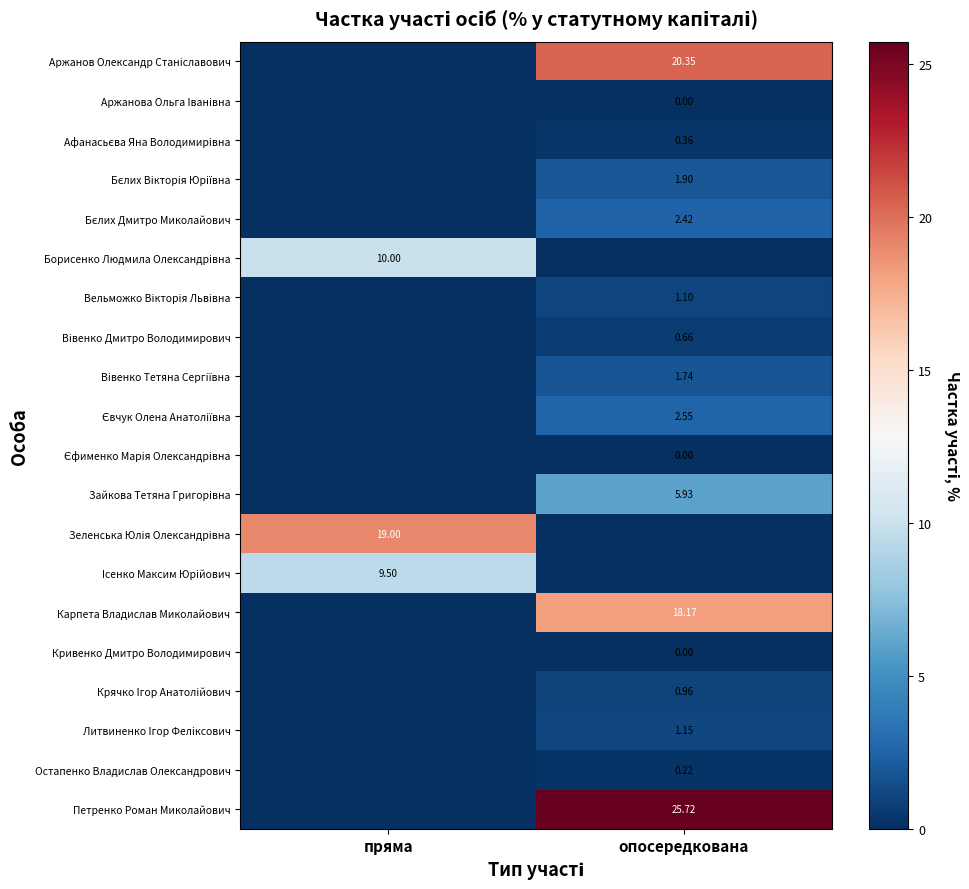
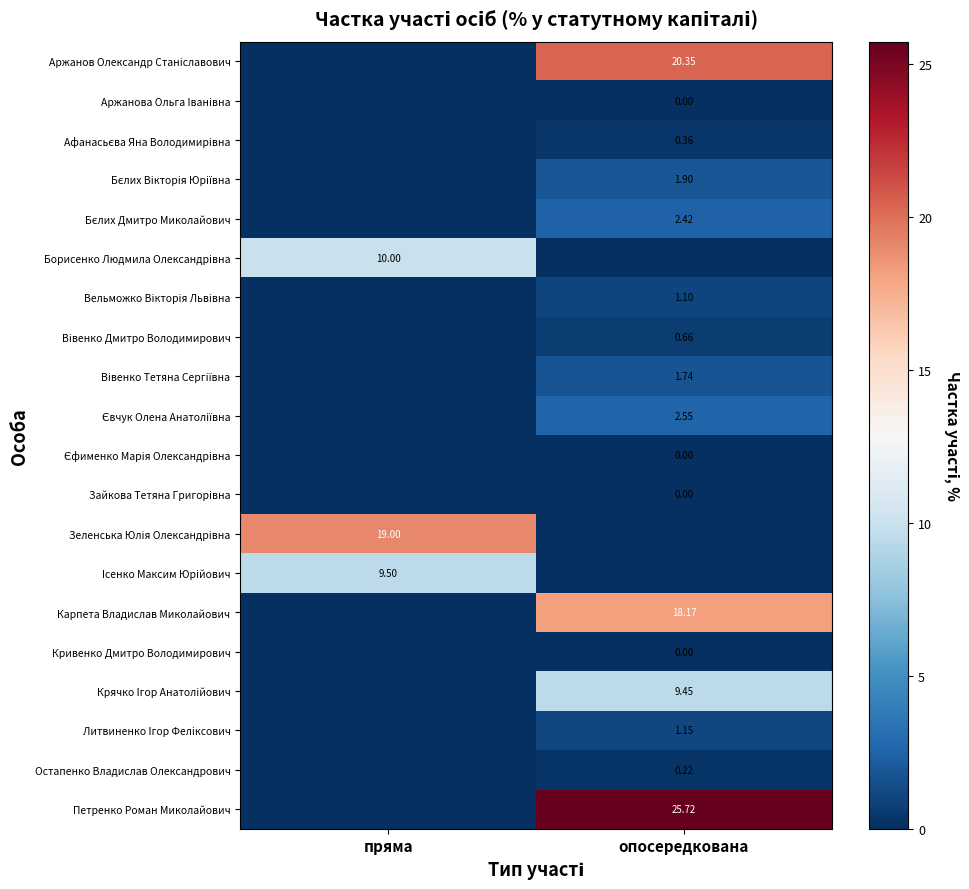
  {
    "Аржанов Олександр Станіславович": {
      "опосередкована": 20.35
    },
    "Аржанова Ольга Іванівна": {
      "опосередкована": 0.00
    },
    "Афанасьєва Яна Володимирівна": {
      "опосередкована": 0.36
    },
    "Бєлих Вікторія Юріївна": {
      "опосередкована": 1.90
    },
    "Бєлих Дмитро Миколайович": {
      "опосередкована": 2.42
    },
    "Борисенко Людмила Олександрівна": {
      "пряма": 10.00
    },
    "Вельможко Вікторія Львівна": {
      "опосередкована": 1.10
    },
    "Вівенко Дмитро Володимирович": {
      "опосередкована": 0.66
    },
    "Вівенко Тетяна Сергіївна": {
      "опосередкована": 1.74
    },
    "Євчук Олена Анатоліївна": {
      "опосередкована": 2.55
    },
    "Єфименко Марія Олександрівна": {
      "опосередкована": 0.00
    },
    "Зайкова Тетяна Григорівна": {
-     "опосередкована": 5.93
+     "опосередкована": 0.00
    },
    "Зеленська Юлія Олександрівна": {
      "пряма": 19.00
    },
    "Ісенко Максим Юрійович": {
      "пряма": 9.50
    },
    "Карпета Владислав Миколайович": {
      "опосередкована": 18.17
    },
    "Кривенко Дмитро Володимирович": {
      "опосередкована": 0.00
    },
    "Крячко Ігор Анатолійович": {
-     "опосередкована": 0.96
+     "опосередкована": 9.45
    },
    "Литвиненко Ігор Феліксович": {
      "опосередкована": 1.15
    },
    "Остапенко Владислав Олександрович": {
      "опосередкована": 0.22
    },
    "Петренко Роман Миколайович": {
      "опосередкована": 25.72
    }
  }
